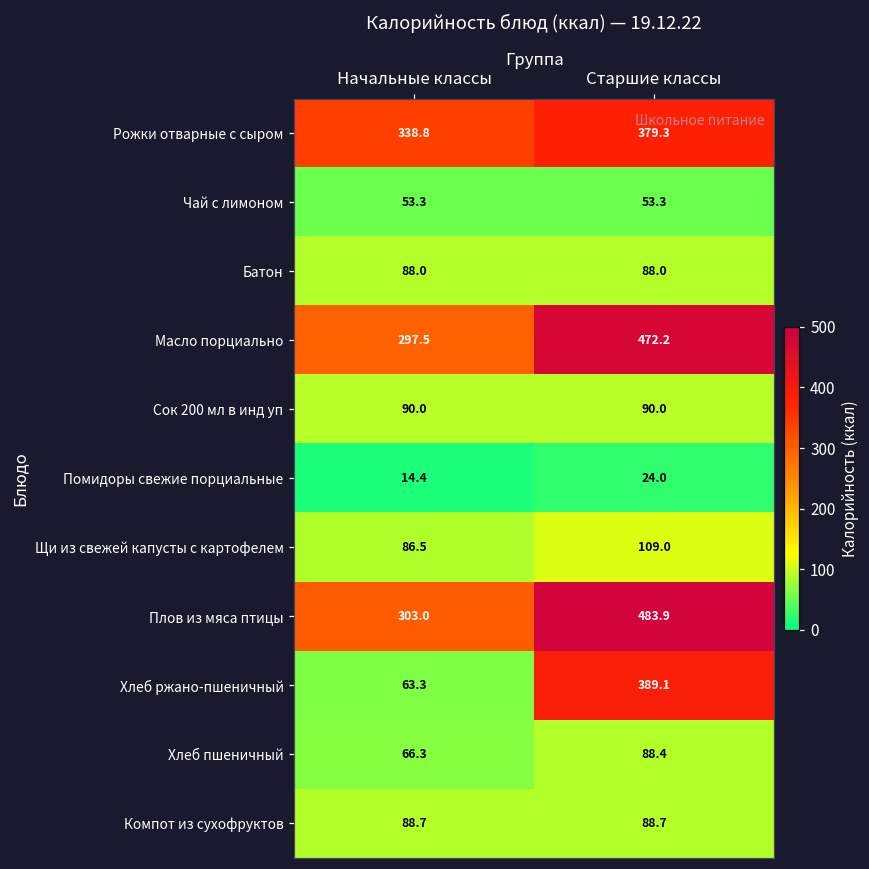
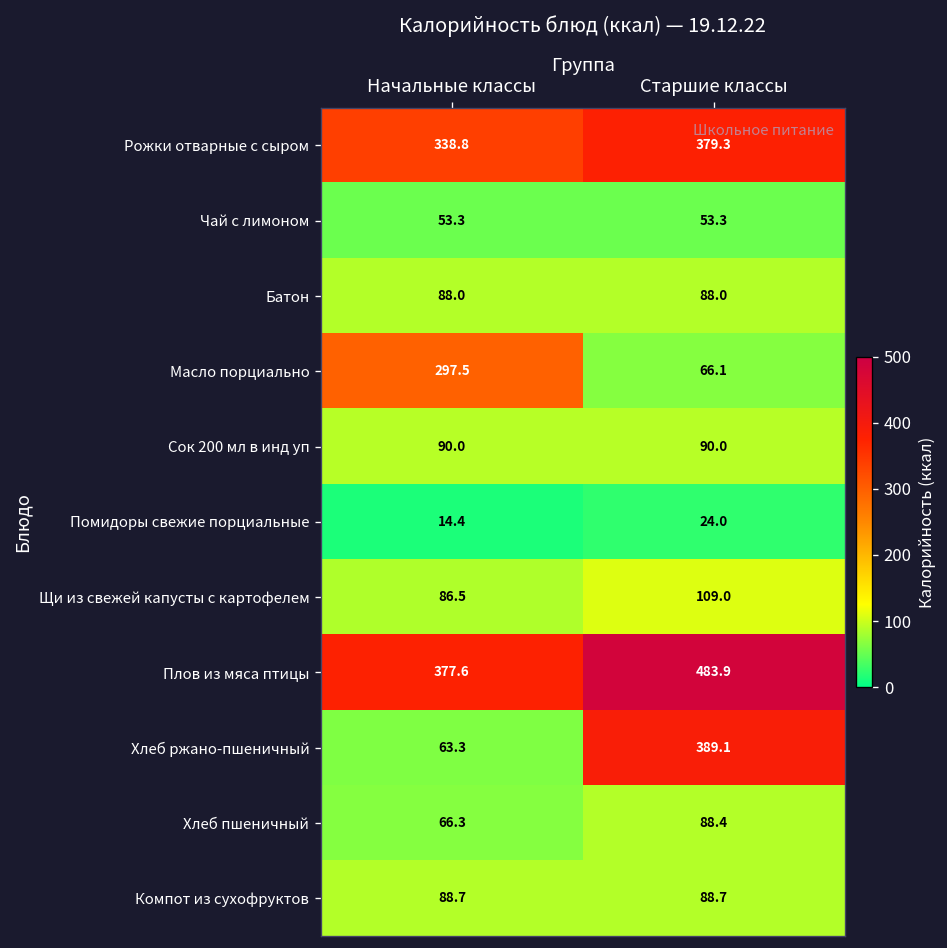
  {
    "Рожки отварные с сыром": {
      "Начальные классы": 338.8
    },
    "Чай с лимоном": {
      "Начальные классы": 53.3,
      "Старшие классы": 53.3
    },
    "Батон": {
      "Начальные классы": 88.0,
      "Старшие классы": 88.0
    },
    "Масло порциально": {
      "Начальные классы": 297.5,
-     "Старшие классы": 472.2
+     "Старшие классы": 66.1
    },
    "Сок 200 мл в инд уп": {
      "Начальные классы": 90.0,
      "Старшие классы": 90.0
    },
    "Помидоры свежие порциальные": {
      "Начальные классы": 14.4,
      "Старшие классы": 24.0
    },
    "Щи из свежей капусты с картофелем": {
      "Начальные классы": 86.5,
      "Старшие классы": 109.0
    },
    "Плов из мяса птицы": {
-     "Начальные классы": 303.0,
+     "Начальные классы": 377.6,
      "Старшие классы": 483.9
    },
    "Хлеб ржано-пшеничный": {
      "Начальные классы": 63.3,
      "Старшие классы": 389.1
    },
    "Хлеб пшеничный": {
      "Начальные классы": 66.3,
      "Старшие классы": 88.4
    },
    "Компот из сухофруктов": {
      "Начальные классы": 88.7,
      "Старшие классы": 88.7
    }
  }
